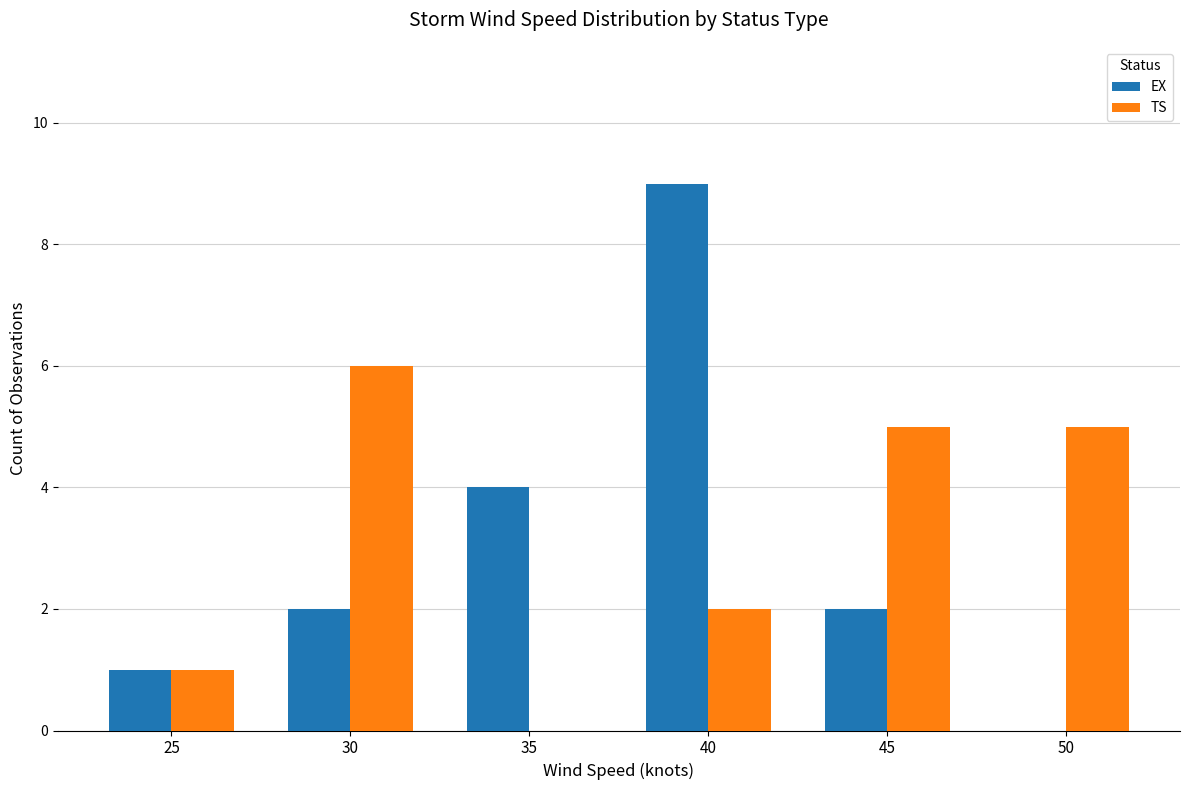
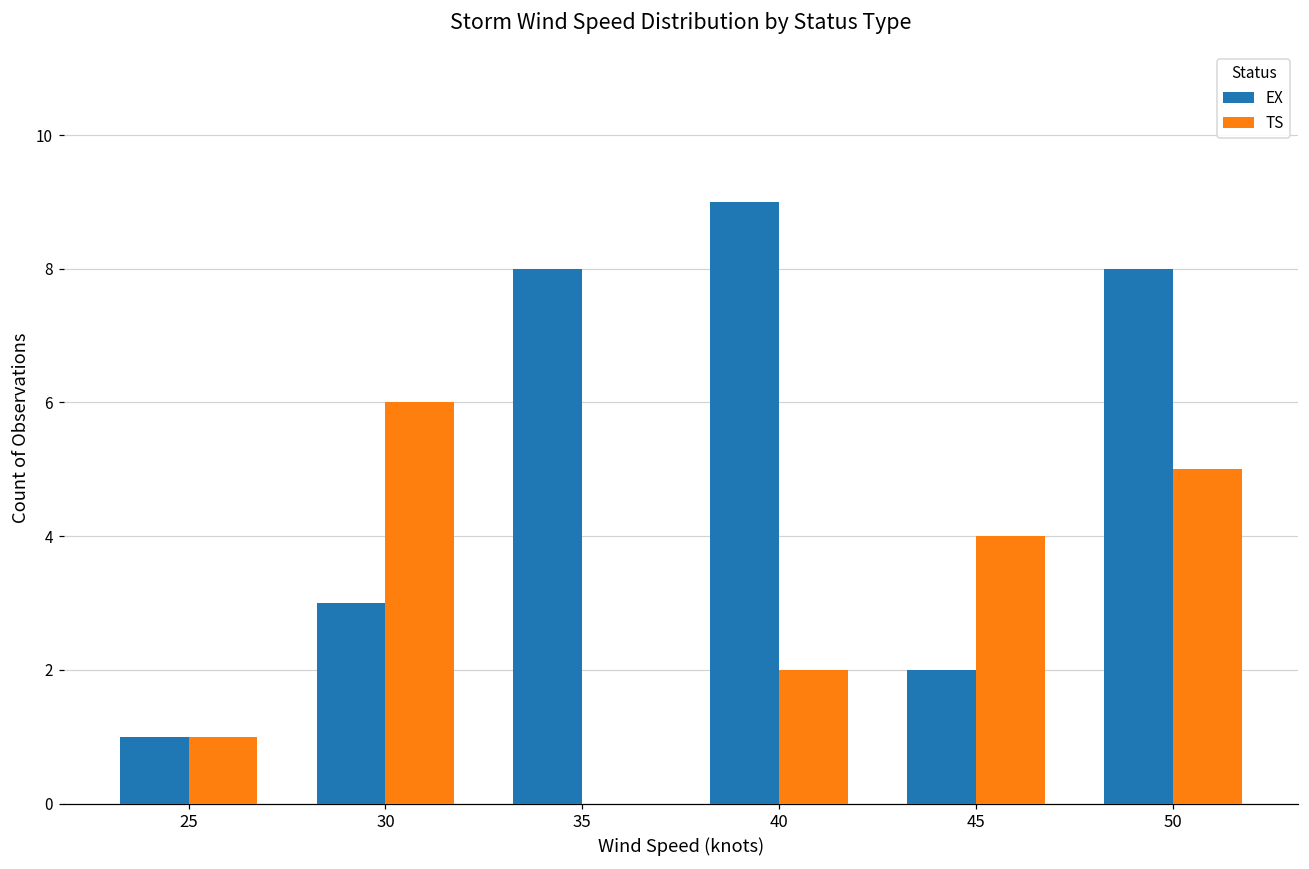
  {
    "EX": {
      "25": 1,
-     "30": 2,
-     "35": 4,
+     "30": 3,
+     "35": 8,
      "40": 9,
      "45": 2,
-     "50": 0
+     "50": 8
    },
    "TS": {
      "25": 1,
      "30": 6,
      "35": 0,
      "40": 2,
-     "45": 5,
+     "45": 4,
      "50": 5
    }
  }
